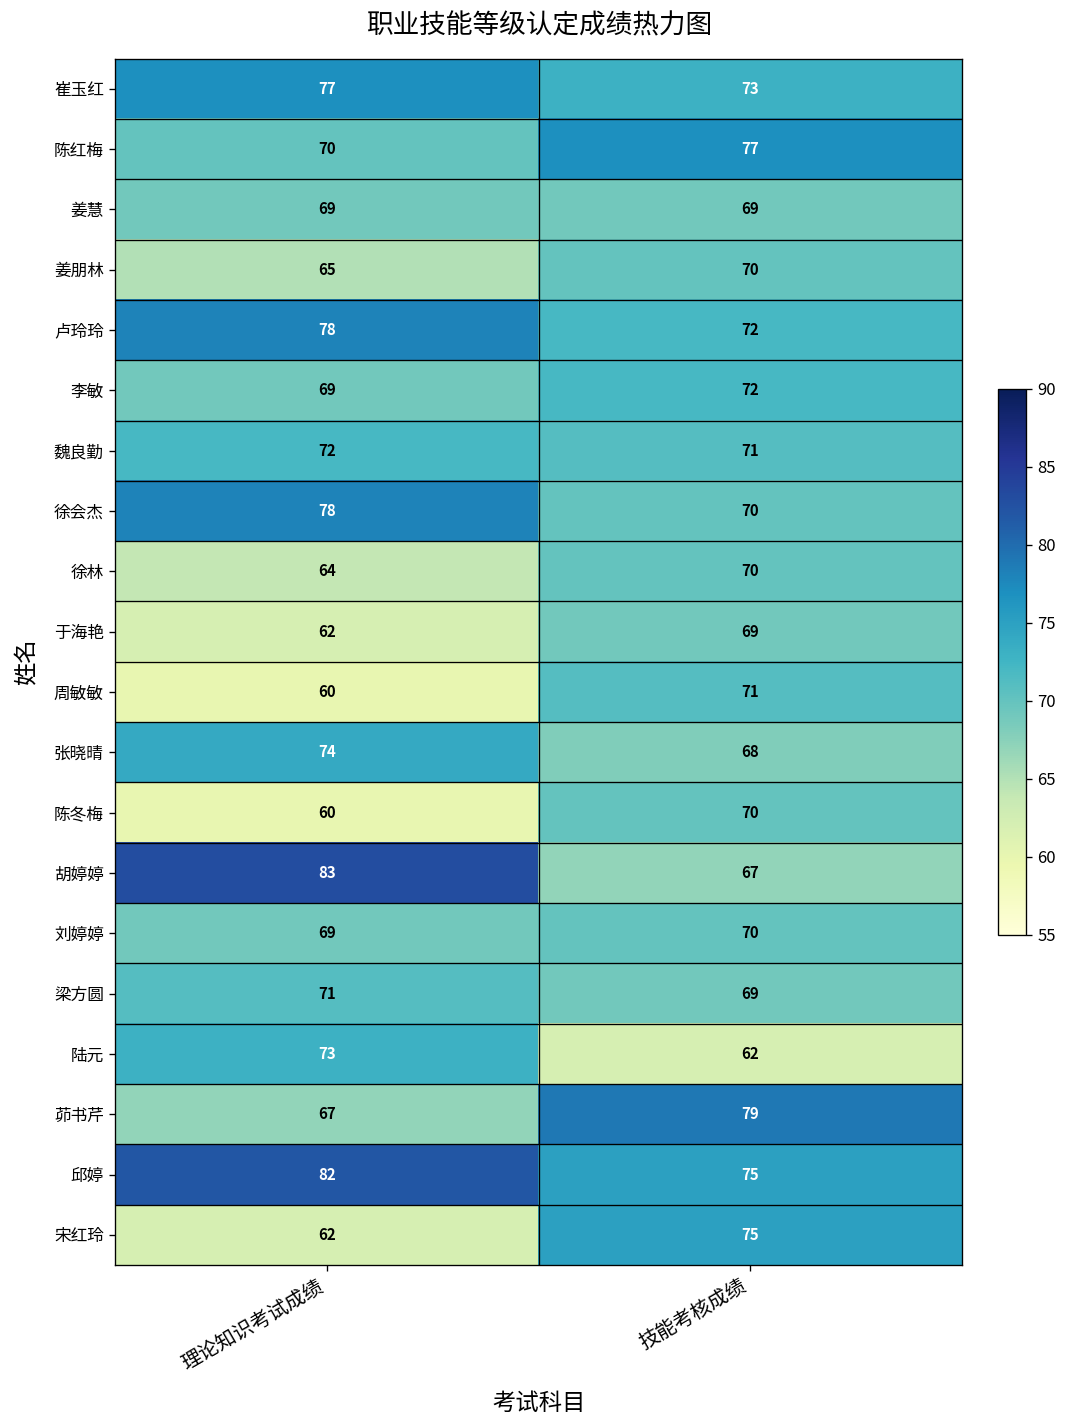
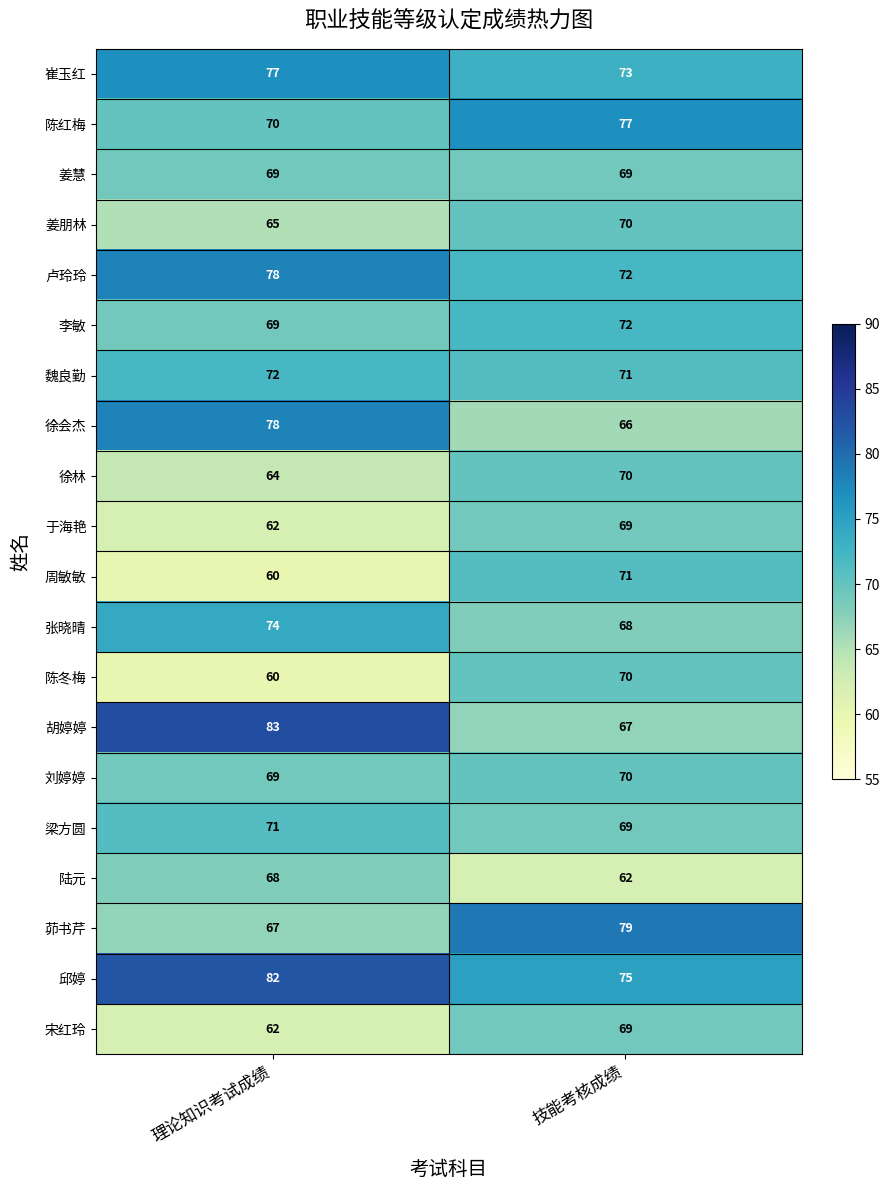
  {
    "崔玉红": {
      "理论知识考试成绩": 77,
      "技能考核成绩": 73
    },
    "陈红梅": {
      "理论知识考试成绩": 70,
      "技能考核成绩": 77
    },
    "姜慧": {
      "理论知识考试成绩": 69,
      "技能考核成绩": 69
    },
    "姜朋林": {
      "理论知识考试成绩": 65,
      "技能考核成绩": 70
    },
    "卢玲玲": {
      "理论知识考试成绩": 78,
      "技能考核成绩": 72
    },
    "李敏": {
      "理论知识考试成绩": 69,
      "技能考核成绩": 72
    },
    "魏良勤": {
      "理论知识考试成绩": 72,
      "技能考核成绩": 71
    },
    "徐会杰": {
      "理论知识考试成绩": 78,
-     "技能考核成绩": 70
+     "技能考核成绩": 66
    },
    "徐林": {
      "理论知识考试成绩": 64,
      "技能考核成绩": 70
    },
    "于海艳": {
      "理论知识考试成绩": 62,
      "技能考核成绩": 69
    },
    "周敏敏": {
      "理论知识考试成绩": 60,
      "技能考核成绩": 71
    },
    "张晓晴": {
      "理论知识考试成绩": 74,
      "技能考核成绩": 68
    },
    "陈冬梅": {
      "理论知识考试成绩": 60,
      "技能考核成绩": 70
    },
    "胡婷婷": {
      "理论知识考试成绩": 83,
      "技能考核成绩": 67
    },
    "刘婷婷": {
      "理论知识考试成绩": 69,
      "技能考核成绩": 70
    },
    "梁方圆": {
      "理论知识考试成绩": 71,
      "技能考核成绩": 69
    },
    "陆元": {
-     "理论知识考试成绩": 73,
+     "理论知识考试成绩": 68,
      "技能考核成绩": 62
    },
    "茆书芹": {
      "理论知识考试成绩": 67,
      "技能考核成绩": 79
    },
    "邱婷": {
      "理论知识考试成绩": 82,
      "技能考核成绩": 75
    },
    "宋红玲": {
      "理论知识考试成绩": 62,
-     "技能考核成绩": 75
+     "技能考核成绩": 69
    }
  }
